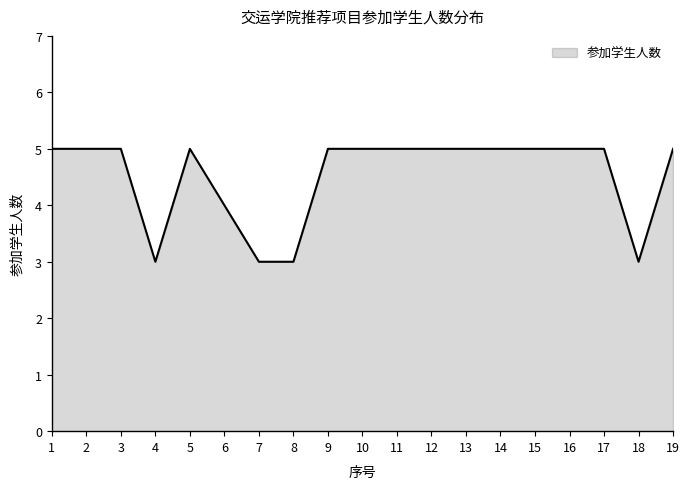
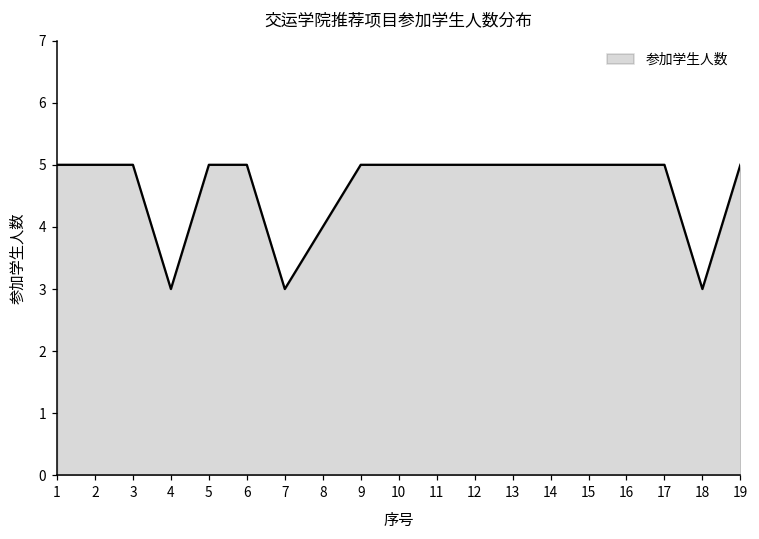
  {
    "1": 5,
    "2": 5,
    "3": 5,
    "4": 3,
    "5": 5,
-   "6": 4,
+   "6": 5,
    "7": 3,
-   "8": 3,
+   "8": 4,
    "9": 5,
    "10": 5,
    "11": 5,
    "12": 5,
    "13": 5,
    "14": 5,
    "15": 5,
    "16": 5,
    "17": 5,
    "18": 3,
    "19": 5
  }
